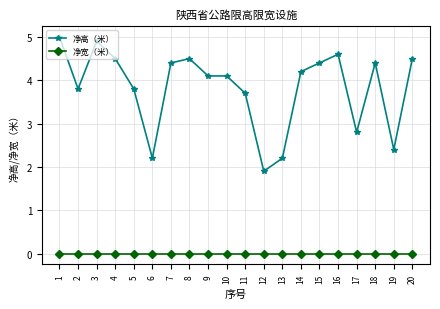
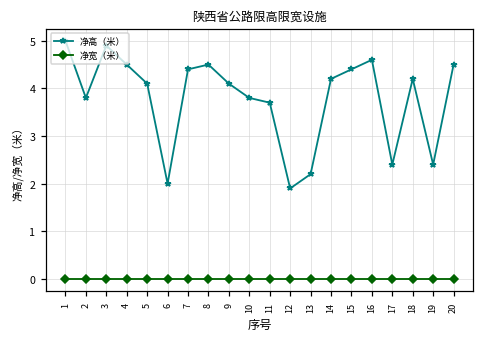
  {
    "净高（米）": {
      "2": 3.8,
-     "5": 3.8,
-     "6": 2.2,
+     "5": 4.1,
+     "6": 2.0,
      "7": 4.4,
      "8": 4.5,
      "9": 4.1,
-     "10": 4.1,
+     "10": 3.8,
      "11": 3.7,
      "12": 1.9,
      "13": 2.2,
      "14": 4.2,
      "15": 4.4,
      "16": 4.6,
-     "17": 2.8,
-     "18": 4.4,
+     "17": 2.4,
+     "18": 4.2,
      "19": 2.4,
      "20": 4.5
    },
    "净宽（米）": {
      "1": 0.0,
      "2": 0.0,
      "3": 0.0,
      "4": 0.0,
      "5": 0.0,
      "6": 0.0,
      "7": 0.0,
      "8": 0.0,
      "9": 0.0,
      "10": 0.0,
      "11": 0.0,
      "12": 0.0,
      "13": 0.0,
      "14": 0.0,
      "15": 0.0,
      "16": 0.0,
      "17": 0.0,
      "18": 0.0,
      "19": 0.0,
      "20": 0.0
    }
  }
